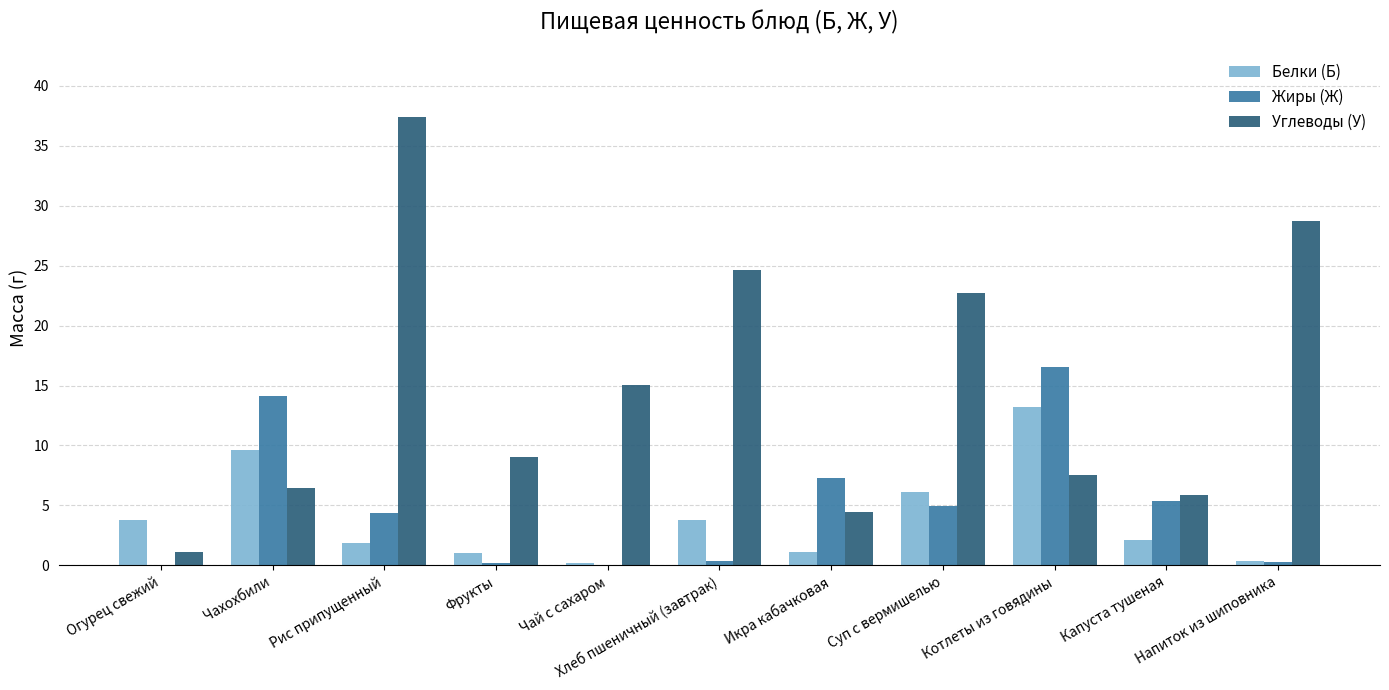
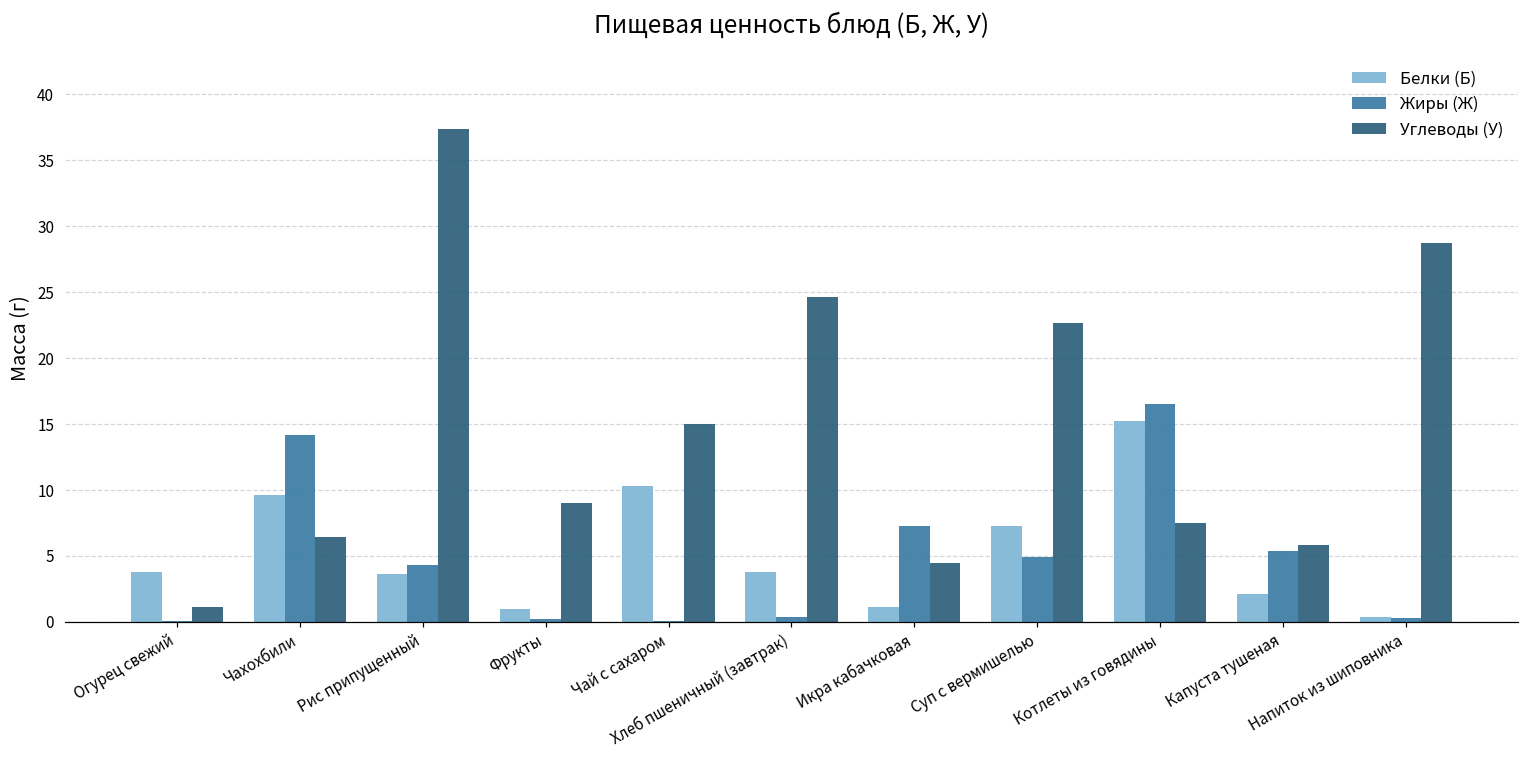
  {
    "Белки (Б)": {
      "Огурец свежий": 3.8,
      "Чахохбили": 9.6,
-     "Рис припущенный": 1.9,
+     "Рис припущенный": 3.6,
      "Фрукты": 1.0,
-     "Чай с сахаром": 0.2,
+     "Чай с сахаром": 10.3,
      "Хлеб пшеничный (завтрак)": 3.8,
      "Икра кабачковая": 1.1,
-     "Суп с вермишелью": 6.1,
-     "Котлеты из говядины": 13.2,
+     "Суп с вермишелью": 7.3,
+     "Котлеты из говядины": 15.3,
      "Капуста тушеная": 2.1,
      "Напиток из шиповника": 0.3
    }
  }
